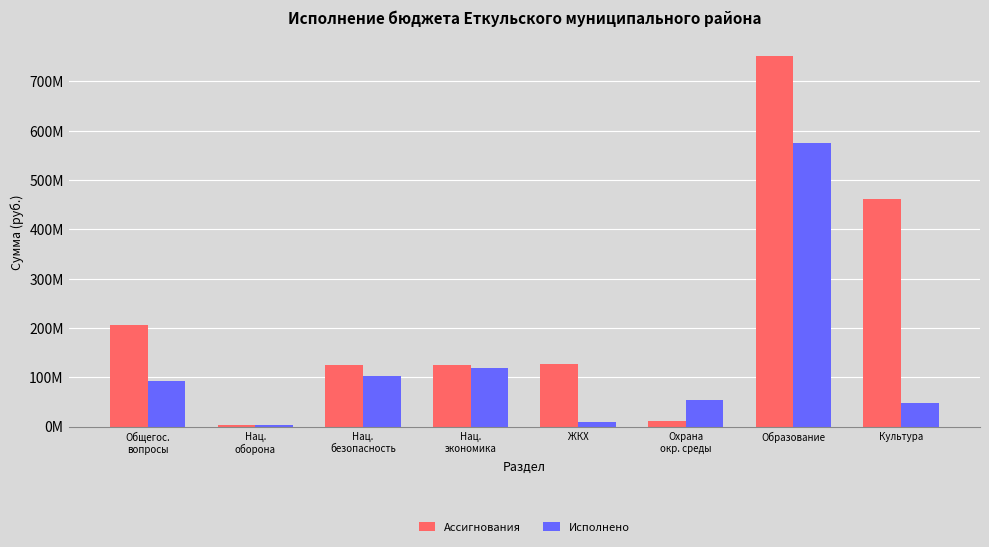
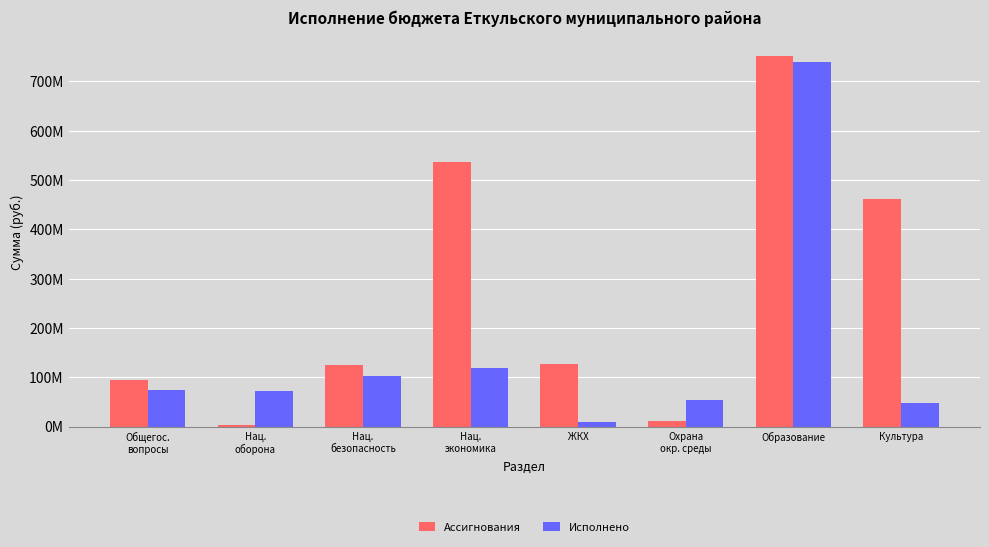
  {
    "Ассигнования": {
-     "Общегос. вопросы": 210000000,
+     "Общегос. вопросы": 100000000,
      "Нац. безопасность": 130000000,
-     "Нац. экономика": 120000000,
+     "Нац. экономика": 540000000,
      "ЖКХ": 130000000,
      "Охрана окр. среды": 10000000,
      "Образование": 750000000,
      "Культура": 460000000
    },
    "Исполнено": {
-     "Общегос. вопросы": 90000000,
-     "Нац. оборона": 0,
+     "Общегос. вопросы": 70000000,
+     "Нац. оборона": 70000000,
      "Нац. безопасность": 100000000,
      "Нац. экономика": 120000000,
      "ЖКХ": 10000000,
      "Охрана окр. среды": 50000000,
-     "Образование": 580000000,
+     "Образование": 740000000,
      "Культура": 50000000
    }
  }
